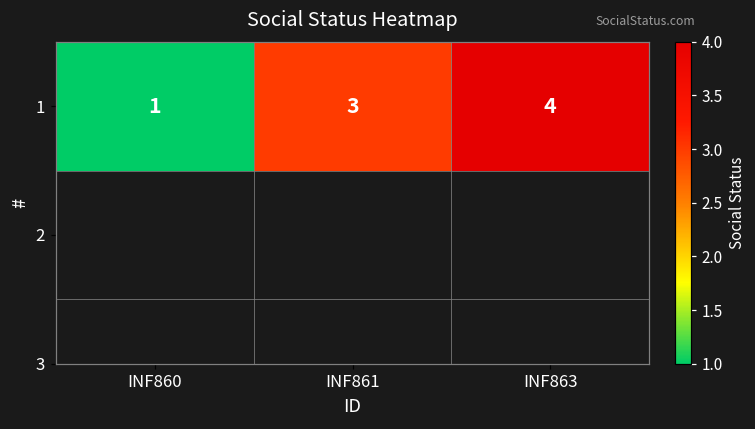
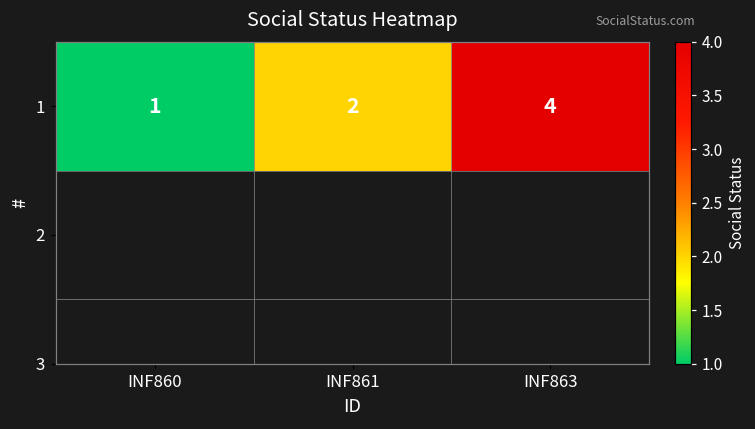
  {
    "1": {
      "INF860": 1,
-     "INF861": 3,
+     "INF861": 2,
      "INF863": 4
    }
  }
